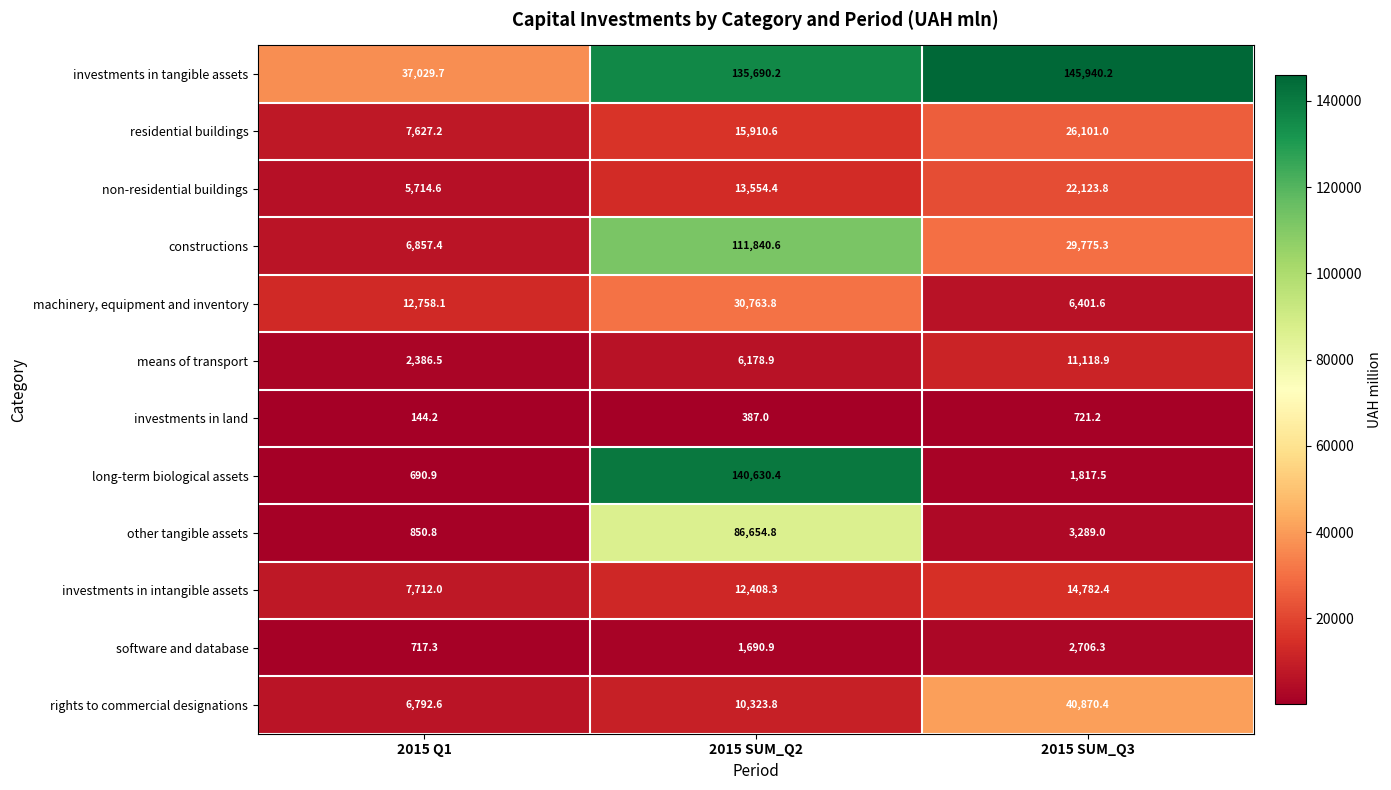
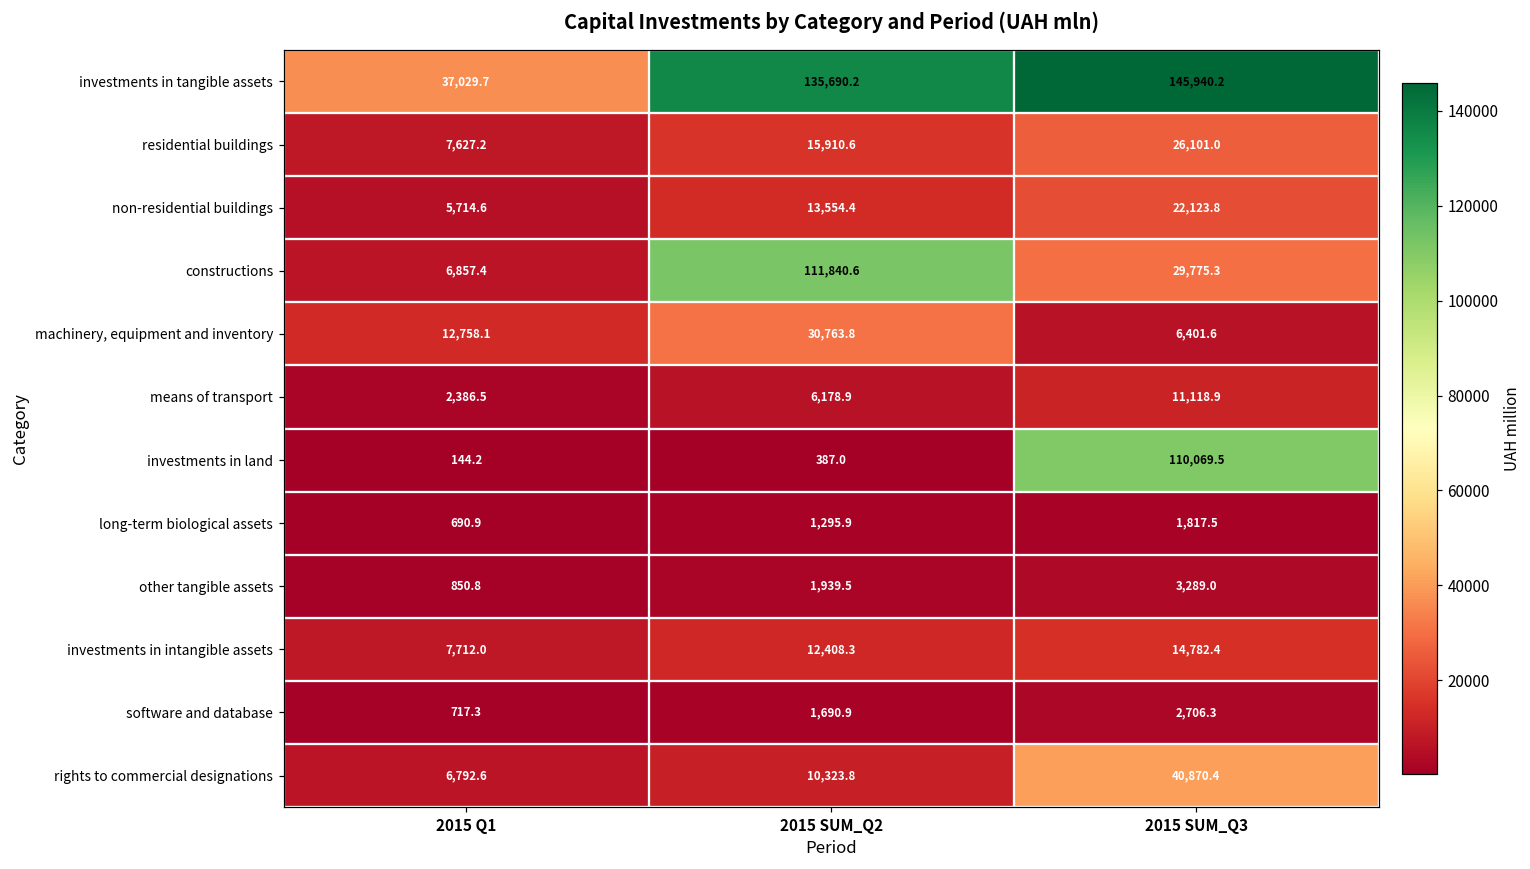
  {
    "investments in tangible assets": {
      "2015 Q1": "37,029.7",
      "2015 SUM_Q2": "135,690.2",
      "2015 SUM_Q3": "145,940.2"
    },
    "residential buildings": {
      "2015 Q1": "7,627.2",
      "2015 SUM_Q2": "15,910.6",
      "2015 SUM_Q3": "26,101.0"
    },
    "non-residential buildings": {
      "2015 Q1": "5,714.6",
      "2015 SUM_Q2": "13,554.4",
      "2015 SUM_Q3": "22,123.8"
    },
    "constructions": {
      "2015 Q1": "6,857.4",
      "2015 SUM_Q2": "111,840.6",
      "2015 SUM_Q3": "29,775.3"
    },
    "machinery, equipment and inventory": {
      "2015 Q1": "12,758.1",
      "2015 SUM_Q2": "30,763.8",
      "2015 SUM_Q3": "6,401.6"
    },
    "means of transport": {
      "2015 Q1": "2,386.5",
      "2015 SUM_Q2": "6,178.9",
      "2015 SUM_Q3": "11,118.9"
    },
    "investments in land": {
      "2015 Q1": "144.2",
      "2015 SUM_Q2": "387.0",
-     "2015 SUM_Q3": "721.2"
+     "2015 SUM_Q3": "110,069.5"
    },
    "long-term biological assets": {
      "2015 Q1": "690.9",
-     "2015 SUM_Q2": "140,630.4",
+     "2015 SUM_Q2": "1,295.9",
      "2015 SUM_Q3": "1,817.5"
    },
    "other tangible assets": {
      "2015 Q1": "850.8",
-     "2015 SUM_Q2": "86,654.8",
+     "2015 SUM_Q2": "1,939.5",
      "2015 SUM_Q3": "3,289.0"
    },
    "investments in intangible assets": {
      "2015 Q1": "7,712.0",
      "2015 SUM_Q2": "12,408.3",
      "2015 SUM_Q3": "14,782.4"
    },
    "software and database": {
      "2015 Q1": "717.3",
      "2015 SUM_Q2": "1,690.9",
      "2015 SUM_Q3": "2,706.3"
    },
    "rights to commercial designations": {
      "2015 Q1": "6,792.6",
      "2015 SUM_Q2": "10,323.8",
      "2015 SUM_Q3": "40,870.4"
    }
  }
